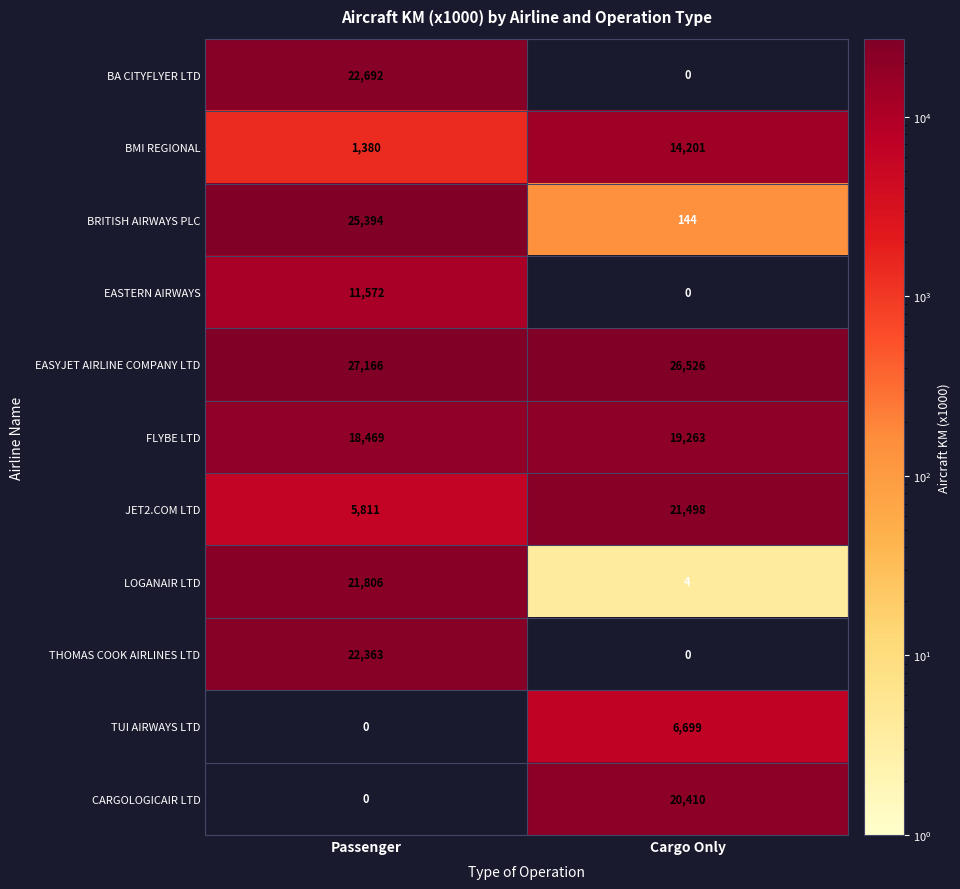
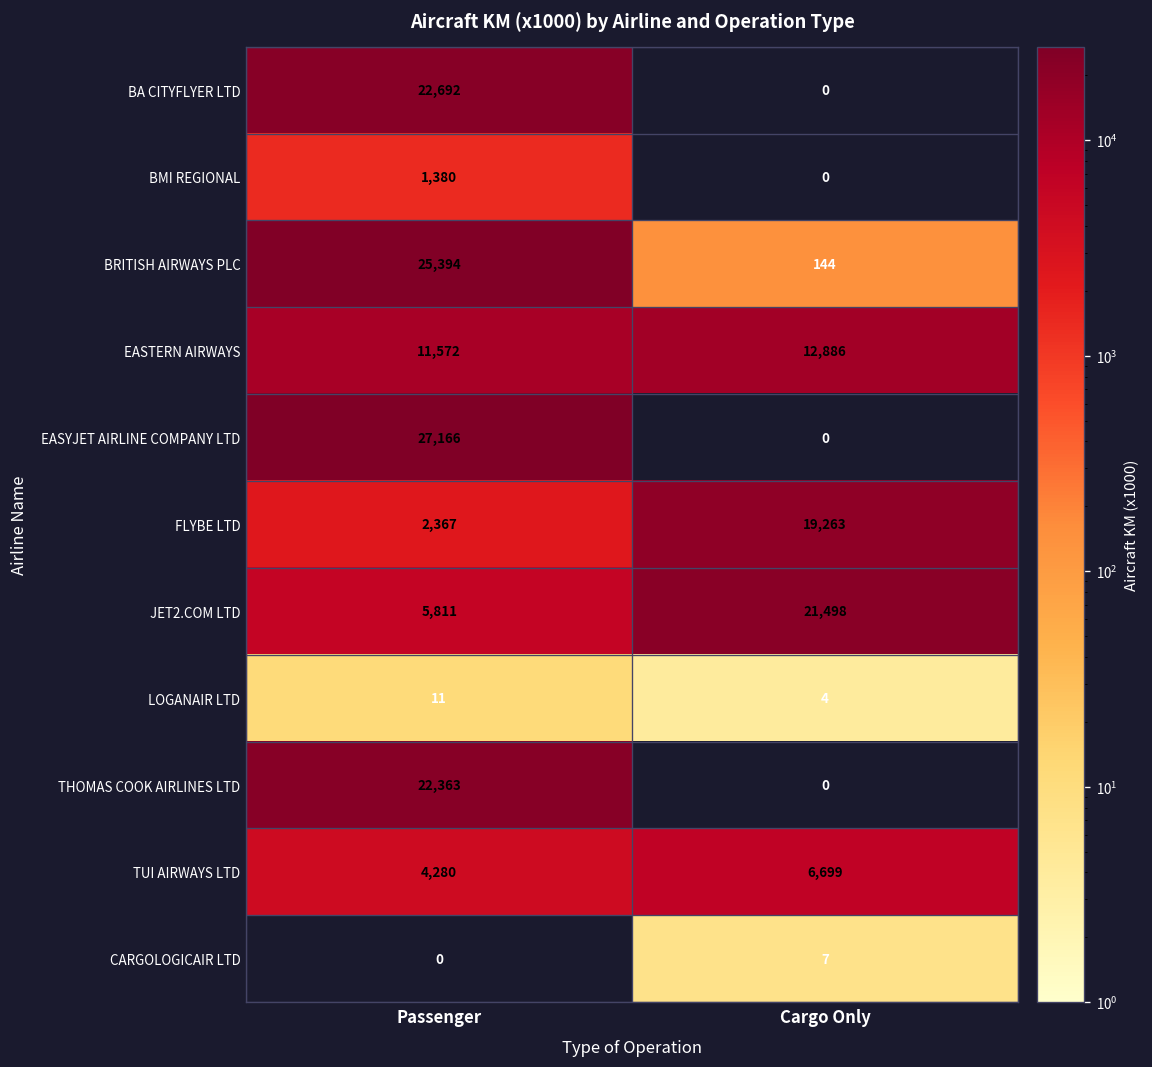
  {
    "BA CITYFLYER LTD": {
      "Passenger": "22,692",
      "Cargo Only": "0"
    },
    "BMI REGIONAL": {
      "Passenger": "1,380",
-     "Cargo Only": "14,201"
+     "Cargo Only": "0"
    },
    "BRITISH AIRWAYS PLC": {
      "Passenger": "25,394",
      "Cargo Only": "144"
    },
    "EASTERN AIRWAYS": {
      "Passenger": "11,572",
-     "Cargo Only": "0"
+     "Cargo Only": "12,886"
    },
    "EASYJET AIRLINE COMPANY LTD": {
      "Passenger": "27,166",
-     "Cargo Only": "26,526"
+     "Cargo Only": "0"
    },
    "FLYBE LTD": {
-     "Passenger": "18,469",
+     "Passenger": "2,367",
      "Cargo Only": "19,263"
    },
    "JET2.COM LTD": {
      "Passenger": "5,811",
      "Cargo Only": "21,498"
    },
    "LOGANAIR LTD": {
-     "Passenger": "21,806",
+     "Passenger": "11",
      "Cargo Only": "4"
    },
    "THOMAS COOK AIRLINES LTD": {
      "Passenger": "22,363",
      "Cargo Only": "0"
    },
    "TUI AIRWAYS LTD": {
-     "Passenger": "0",
+     "Passenger": "4,280",
      "Cargo Only": "6,699"
    },
    "CARGOLOGICAIR LTD": {
      "Passenger": "0",
-     "Cargo Only": "20,410"
+     "Cargo Only": "7"
    }
  }
